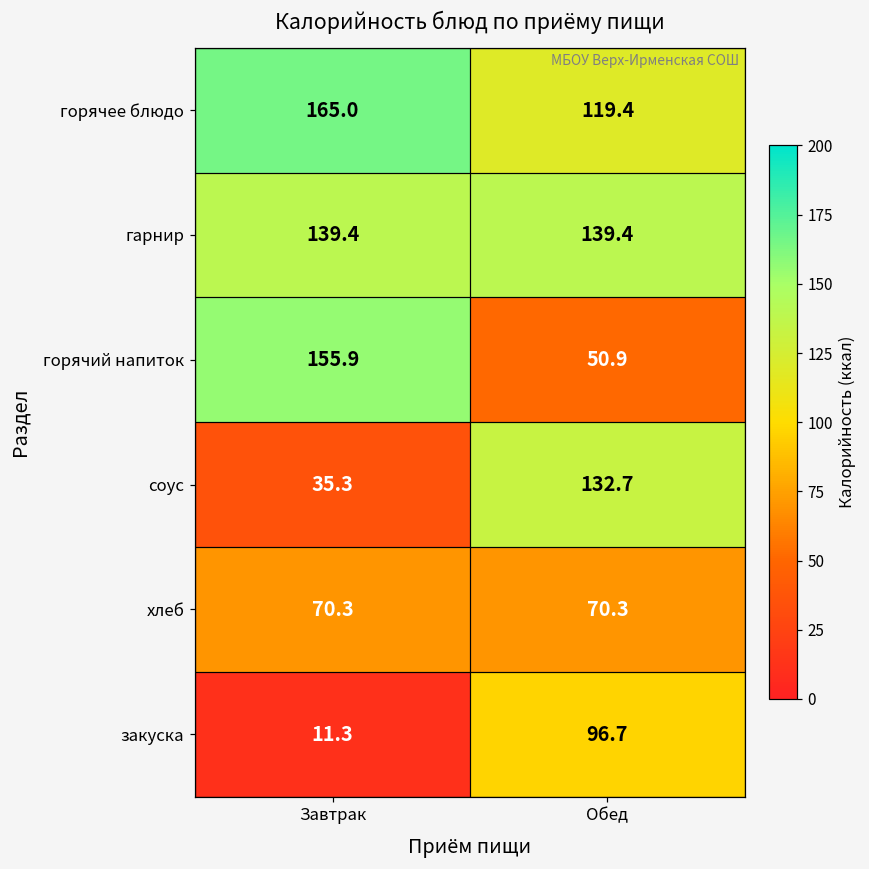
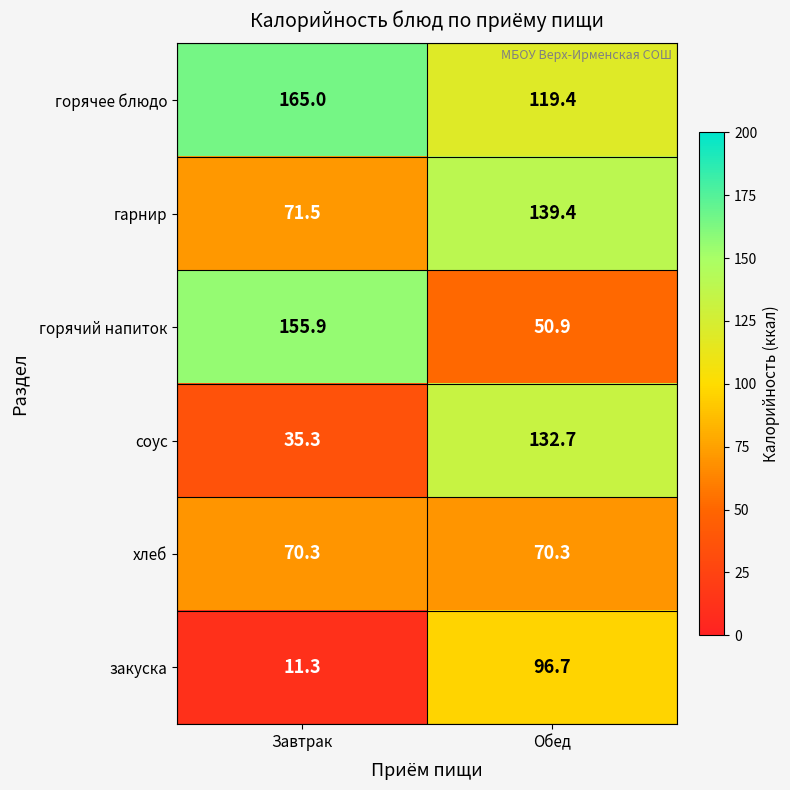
  {
    "горячее блюдо": {
      "Завтрак": 165.0
    },
    "гарнир": {
-     "Завтрак": 139.4,
+     "Завтрак": 71.5,
      "Обед": 139.4
    },
    "горячий напиток": {
      "Завтрак": 155.9,
      "Обед": 50.9
    },
    "соус": {
      "Завтрак": 35.3,
      "Обед": 132.7
    },
    "хлеб": {
      "Завтрак": 70.3,
      "Обед": 70.3
    },
    "закуска": {
      "Завтрак": 11.3,
      "Обед": 96.7
    }
  }
